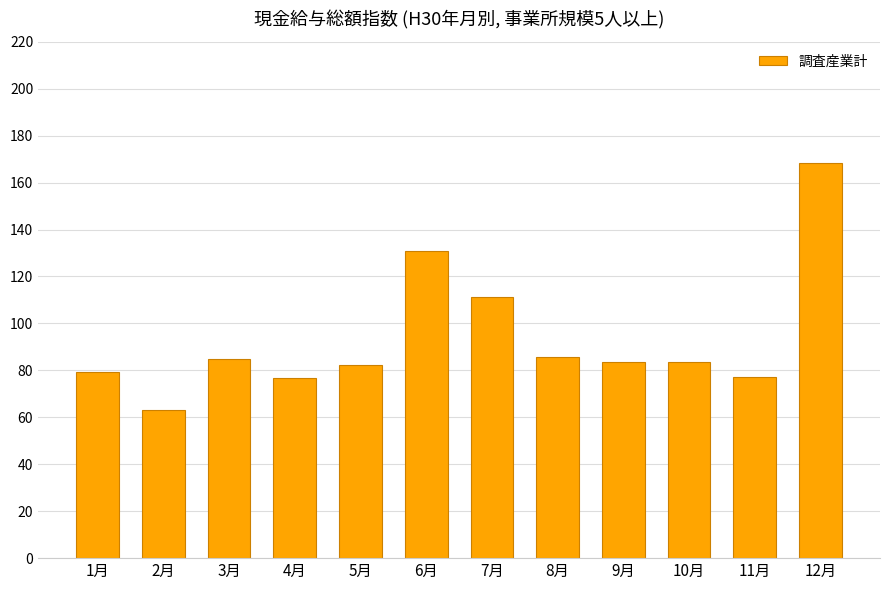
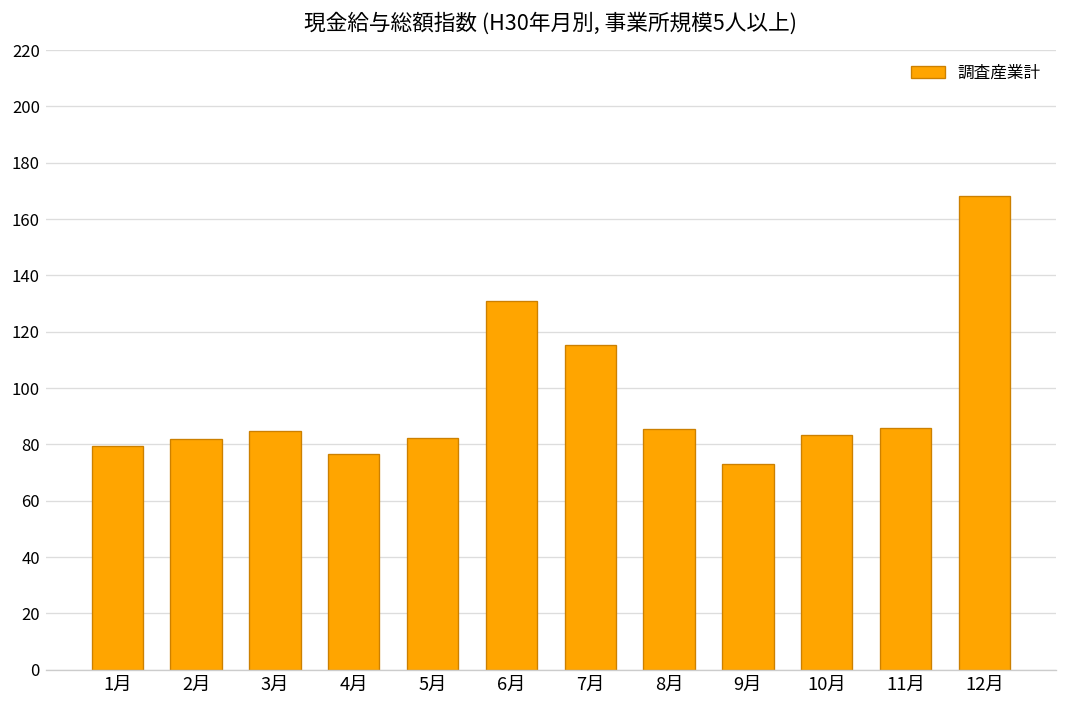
  {
    "1月": 80,
-   "2月": 63,
+   "2月": 82,
    "3月": 85,
    "4月": 77,
    "5月": 82,
    "6月": 131,
-   "7月": 111,
+   "7月": 115,
    "8月": 86,
-   "9月": 84,
+   "9月": 73,
    "10月": 84,
-   "11月": 77,
+   "11月": 86,
    "12月": 168
  }
